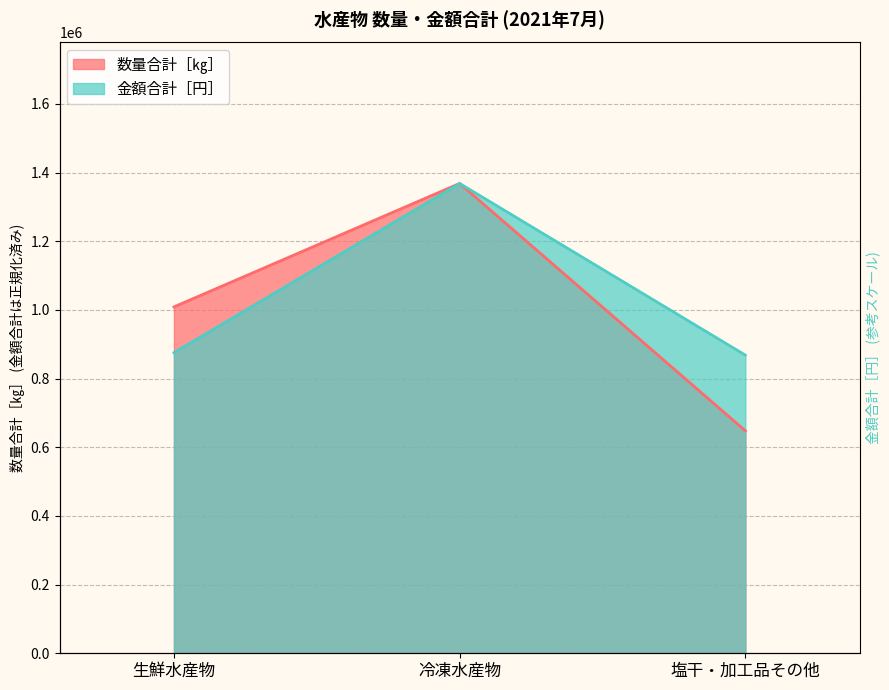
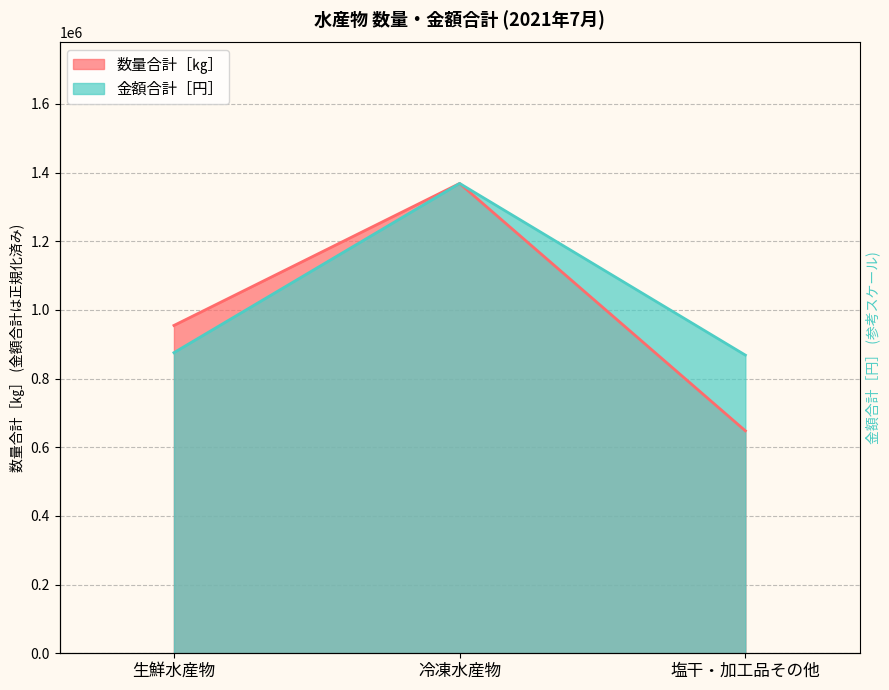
  {
    "数量合計［㎏］": {
-     "生鮮水産物": 1010000,
+     "生鮮水産物": 950000,
      "塩干・加工品その他": 650000
    },
    "金額合計［円］": {
      "生鮮水産物": 880000,
      "塩干・加工品その他": 870000
    }
  }
